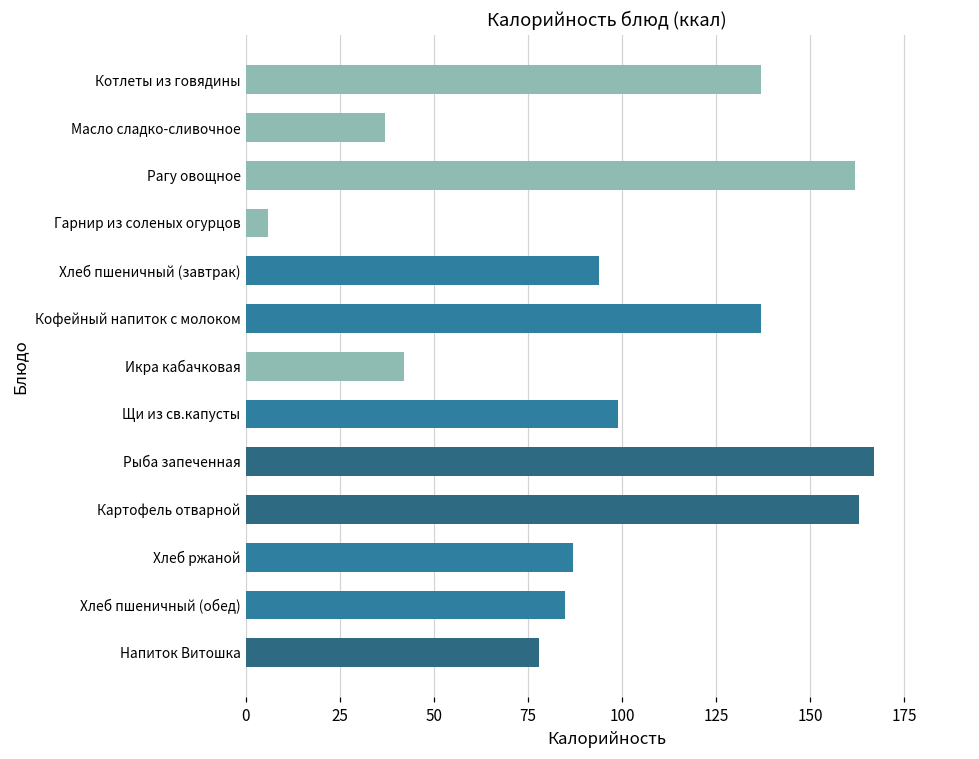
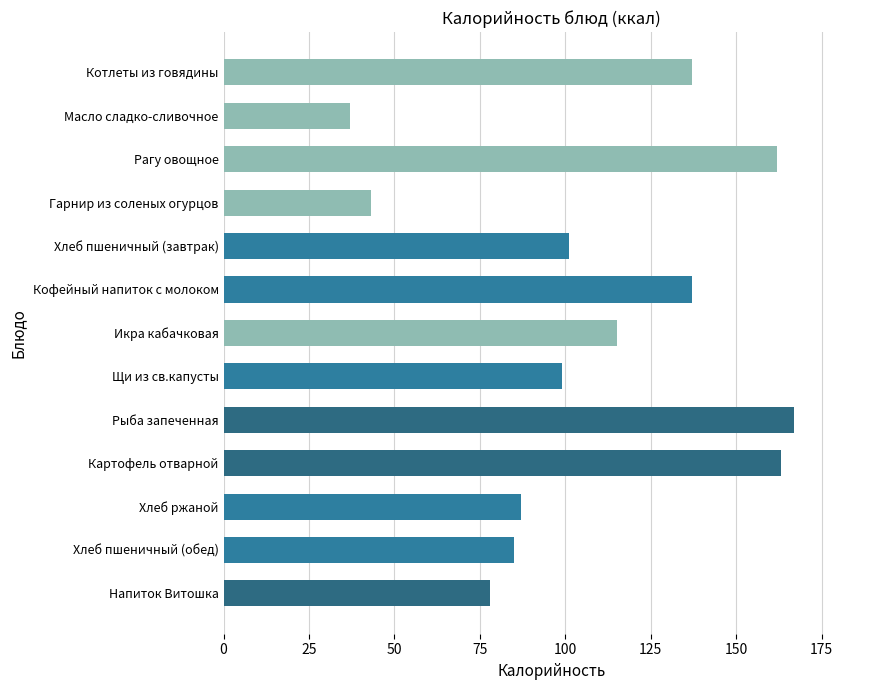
  {
    "Котлеты из говядины": 137,
    "Масло сладко-сливочное": 37,
    "Рагу овощное": 162,
-   "Гарнир из соленых огурцов": 6,
-   "Хлеб пшеничный (завтрак)": 94,
+   "Гарнир из соленых огурцов": 43,
+   "Хлеб пшеничный (завтрак)": 101,
    "Кофейный напиток с молоком": 137,
-   "Икра кабачковая": 42,
+   "Икра кабачковая": 115,
    "Щи из св.капусты": 99,
    "Рыба запеченная": 167,
    "Картофель отварной": 163,
    "Хлеб ржаной": 87,
    "Хлеб пшеничный (обед)": 85,
    "Напиток Витошка": 78
  }
